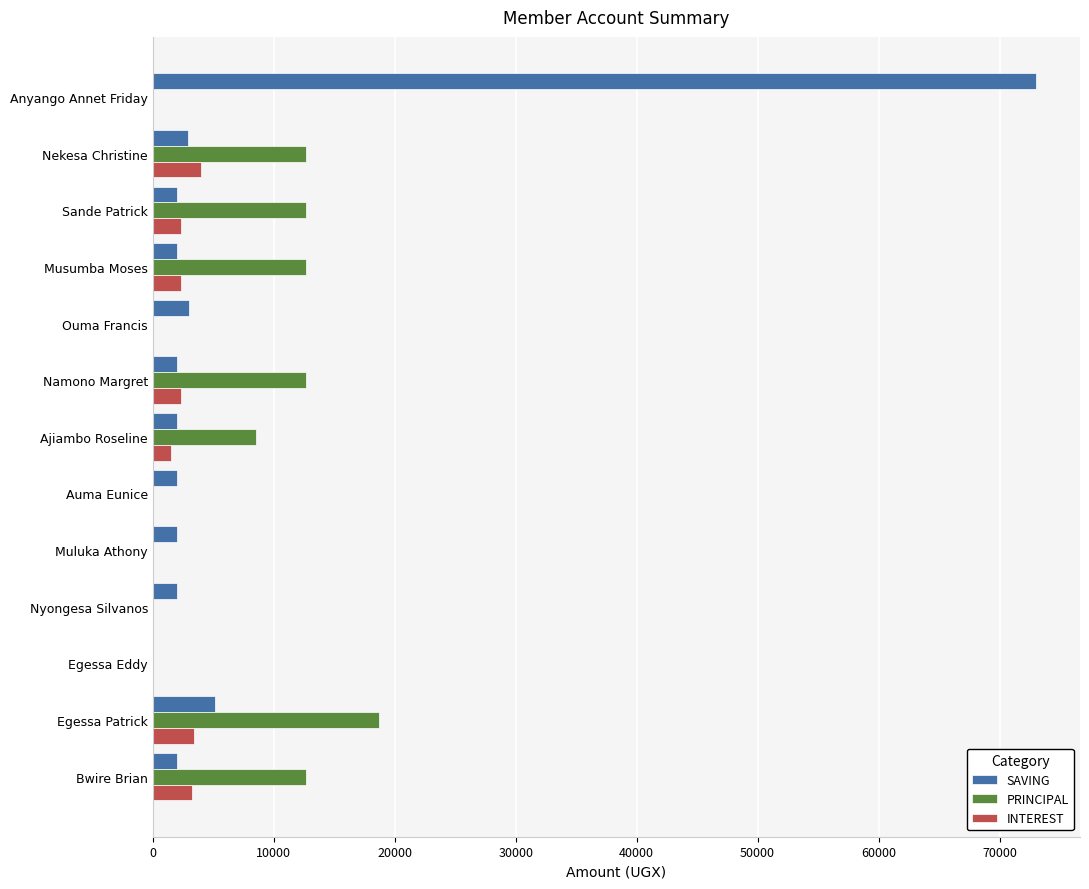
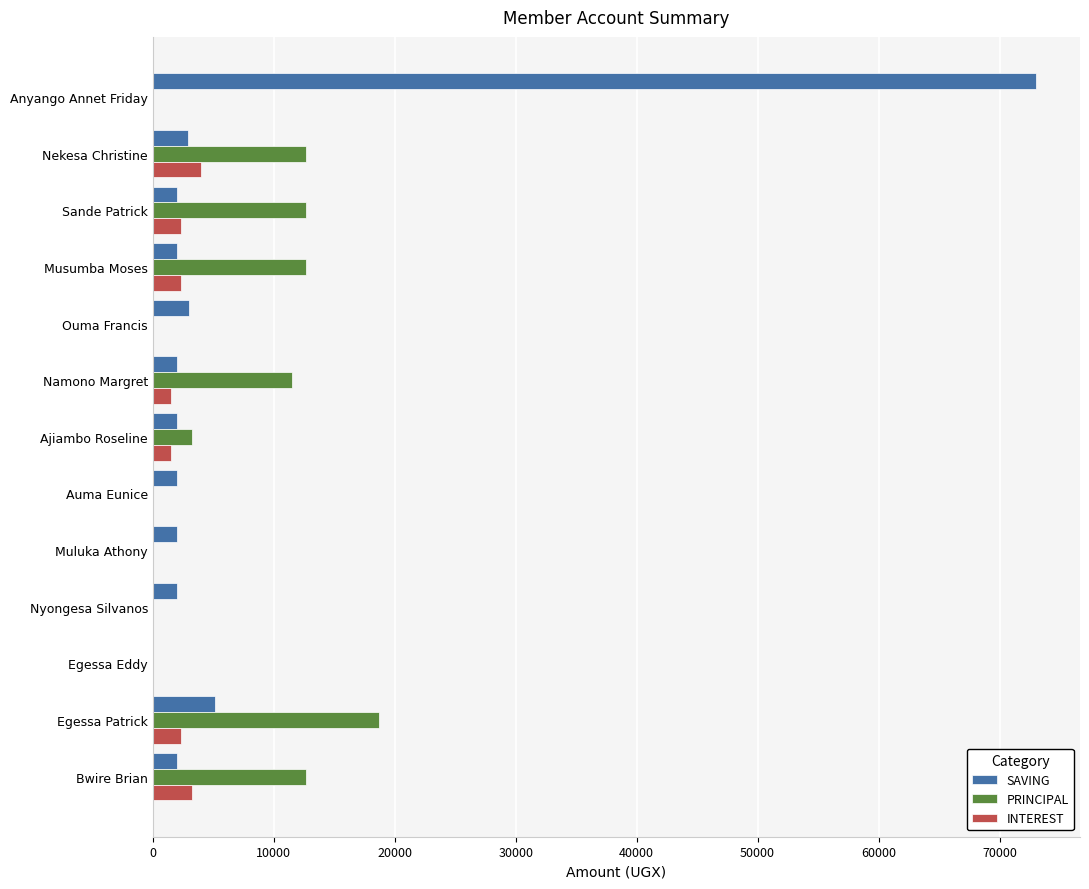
  {
    "SAVING": {
      "Anyango Annet Friday": 73000,
      "Nekesa Christine": 3000,
      "Sande Patrick": 2000,
      "Musumba Moses": 2000,
      "Ouma Francis": 3000,
      "Namono Margret": 2000,
      "Ajiambo Roseline": 2000,
      "Auma Eunice": 2000,
      "Muluka Athony": 2000,
      "Nyongesa Silvanos": 2000,
      "Egessa Eddy": 0,
      "Egessa Patrick": 5200,
      "Bwire Brian": 2000
    },
    "PRINCIPAL": {
      "Anyango Annet Friday": 0,
      "Nekesa Christine": 12700,
      "Sande Patrick": 12700,
      "Musumba Moses": 12700,
      "Ouma Francis": 0,
-     "Namono Margret": 12700,
-     "Ajiambo Roseline": 8500,
+     "Namono Margret": 11500,
+     "Ajiambo Roseline": 3200,
      "Auma Eunice": 0,
      "Muluka Athony": 0,
      "Nyongesa Silvanos": 0,
      "Egessa Eddy": 0,
      "Egessa Patrick": 18700,
      "Bwire Brian": 12700
    },
    "INTEREST": {
      "Anyango Annet Friday": 0,
      "Nekesa Christine": 4000,
      "Sande Patrick": 2300,
      "Musumba Moses": 2300,
      "Ouma Francis": 0,
-     "Namono Margret": 2300,
+     "Namono Margret": 1500,
      "Ajiambo Roseline": 1500,
      "Auma Eunice": 0,
      "Muluka Athony": 0,
      "Nyongesa Silvanos": 0,
      "Egessa Eddy": 0,
-     "Egessa Patrick": 3400,
+     "Egessa Patrick": 2300,
      "Bwire Brian": 3300
    }
  }
